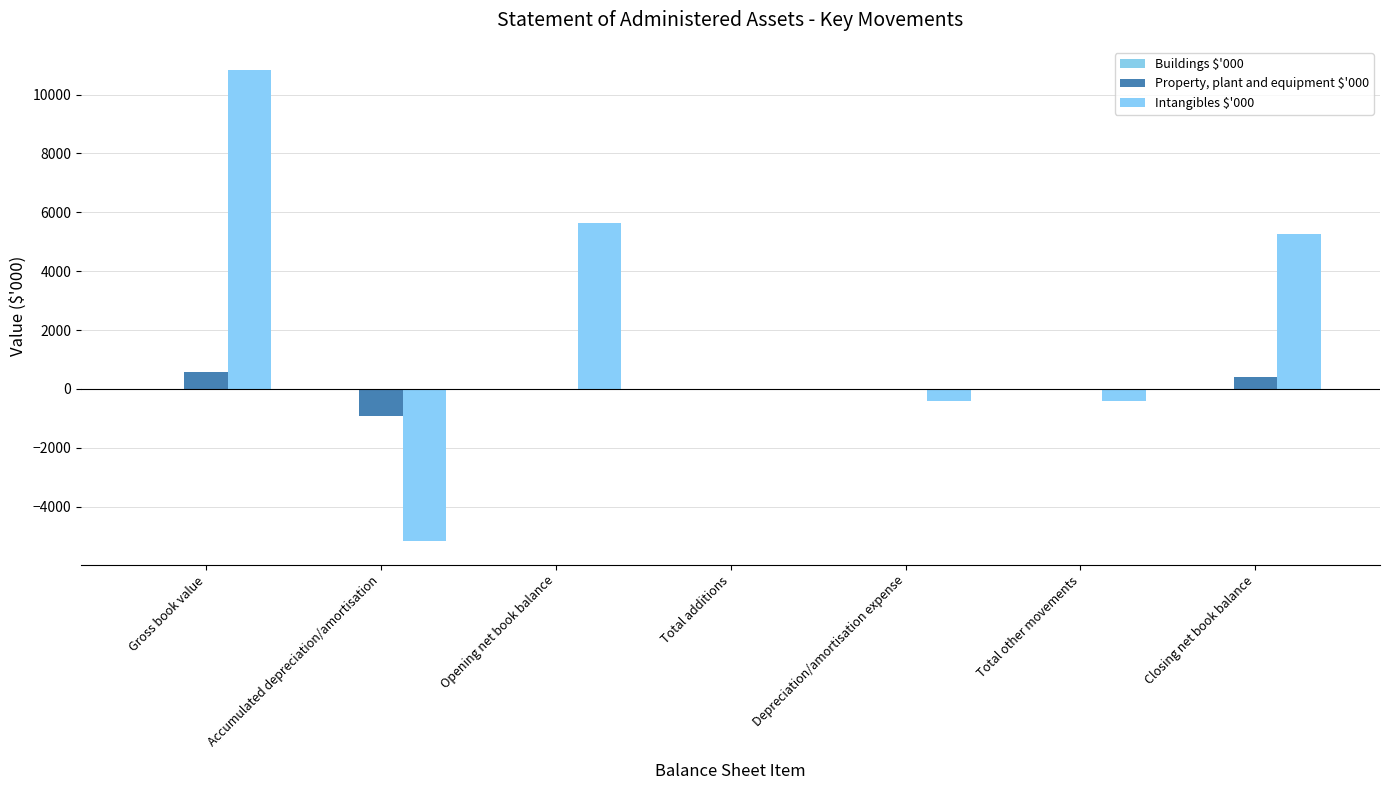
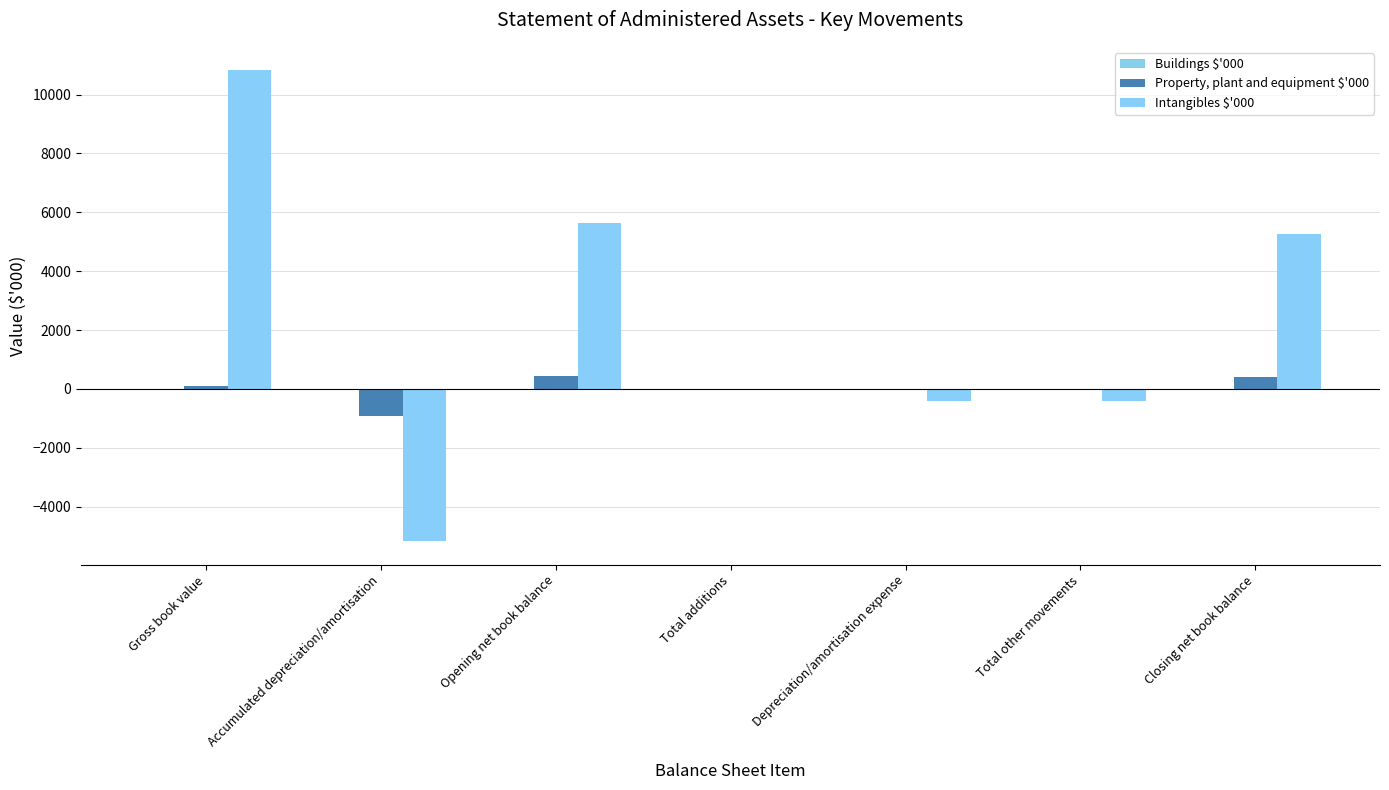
  {
    "Property, plant and equipment $'000": {
-     "Gross book value": 600,
+     "Gross book value": 100,
      "Accumulated depreciation/amortisation": -900,
-     "Opening net book balance": 0,
+     "Opening net book balance": 400,
      "Total additions": 0,
      "Depreciation/amortisation expense": 0,
      "Total other movements": 0,
      "Closing net book balance": 400
    }
  }
